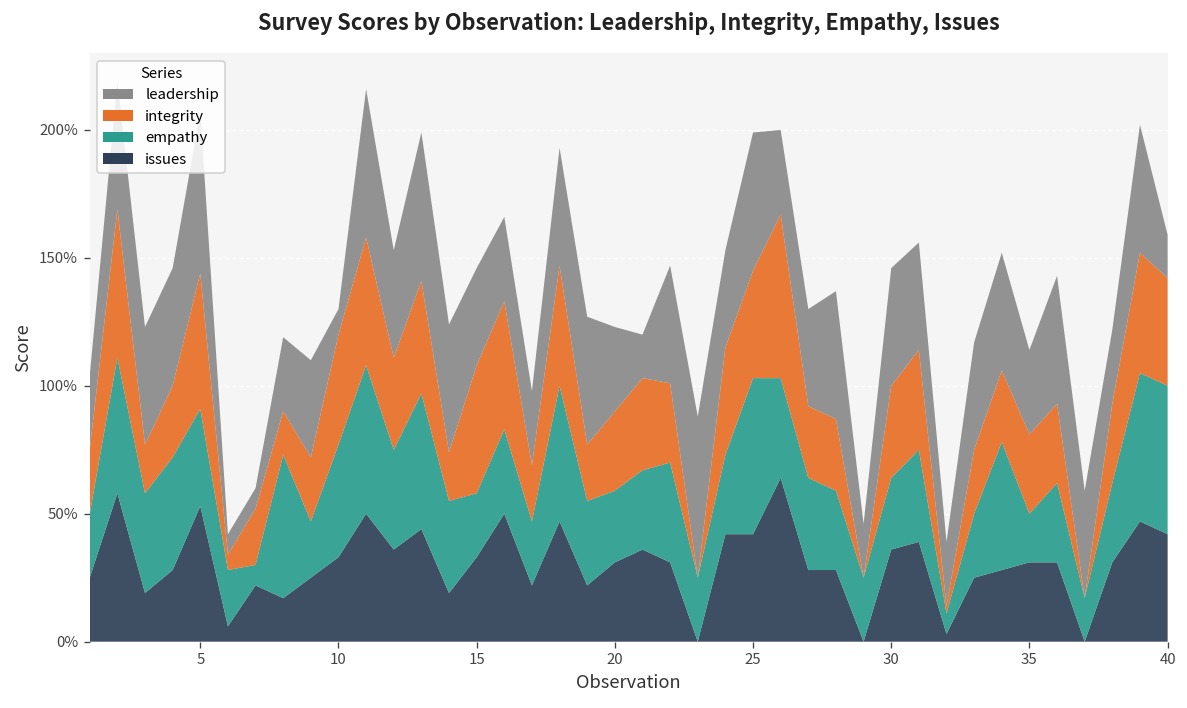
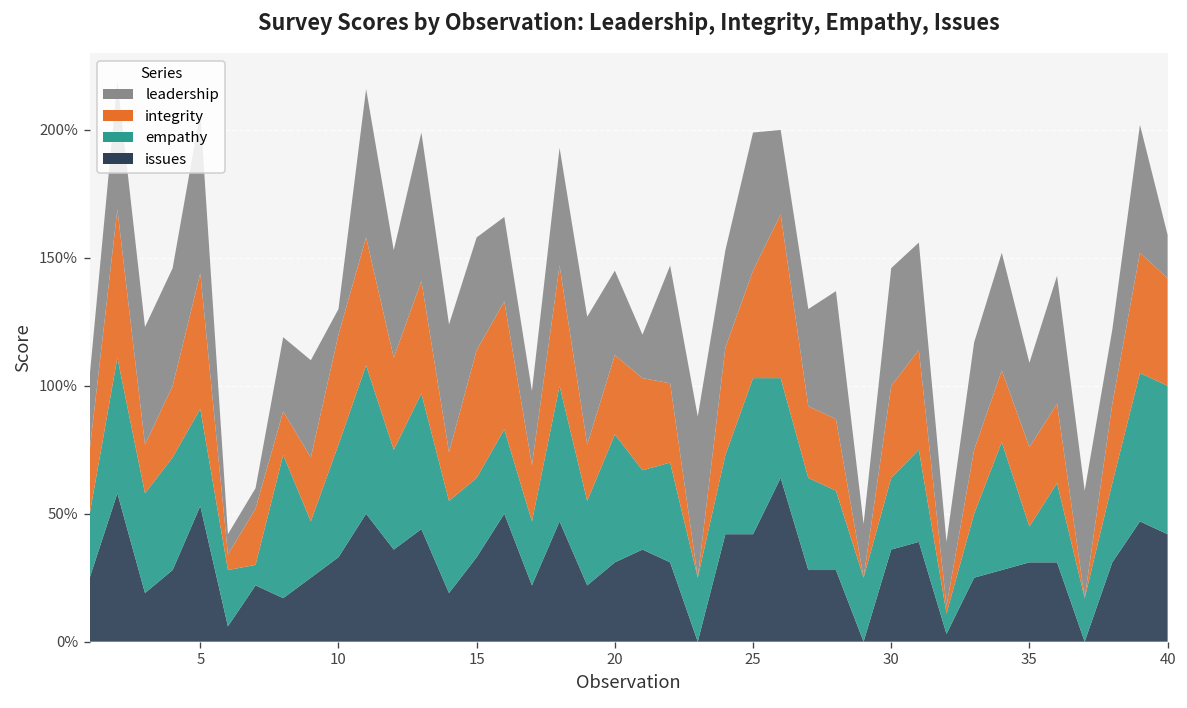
  {
    "issues": {
      "5": "53%",
      "10": "33%",
      "15": "33%",
      "20": "31%",
      "25": "42%",
      "30": "36%",
      "35": "31%",
      "40": "42%"
    },
    "empathy": {
      "5": "38%",
      "10": "44%",
-     "15": "25%",
-     "20": "28%",
+     "15": "31%",
+     "20": "50%",
      "25": "61%",
      "30": "28%",
-     "35": "19%",
+     "35": "14%",
      "40": "58%"
    },
    "integrity": {
      "5": "53%",
      "10": "43%",
      "15": "50%",
      "20": "31%",
      "25": "42%",
      "30": "36%",
      "35": "31%",
      "40": "42%"
    },
    "leadership": {
      "10": "10%",
-     "15": "38%",
+     "15": "44%",
      "20": "33%",
      "25": "54%",
      "30": "46%",
      "35": "33%",
      "40": "17%"
    }
  }
